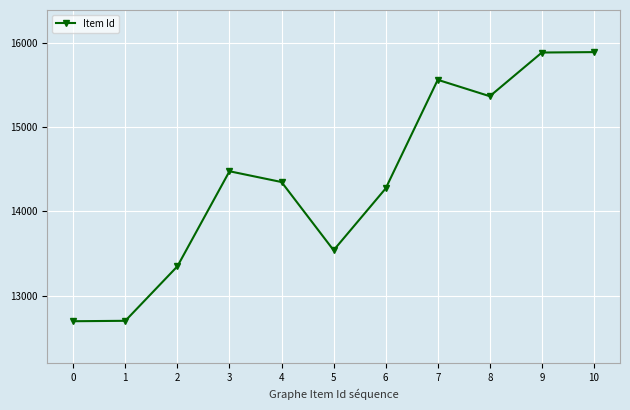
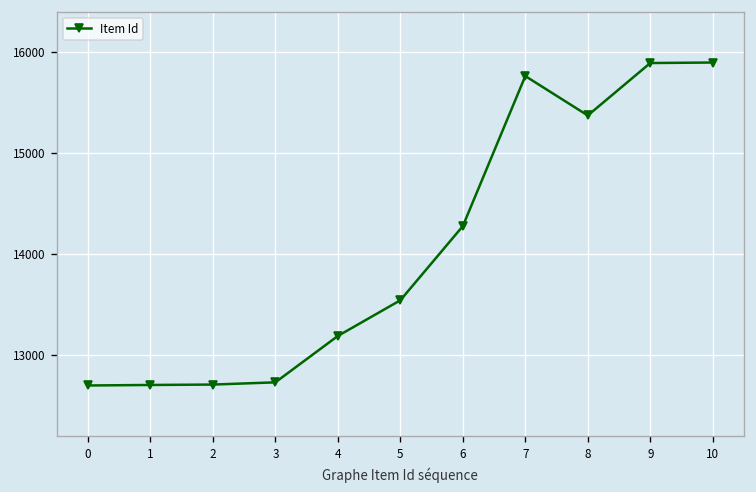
  {
    "0": 12700,
    "1": 12700,
-   "2": 13300,
-   "3": 14500,
-   "4": 14300,
+   "2": 12700,
+   "3": 12700,
+   "4": 13200,
    "5": 13500,
    "6": 14300,
-   "7": 15600,
+   "7": 15800,
    "8": 15400,
    "9": 15900,
    "10": 15900
  }
